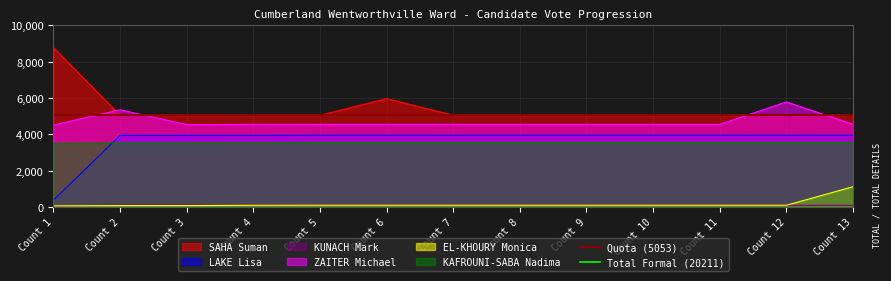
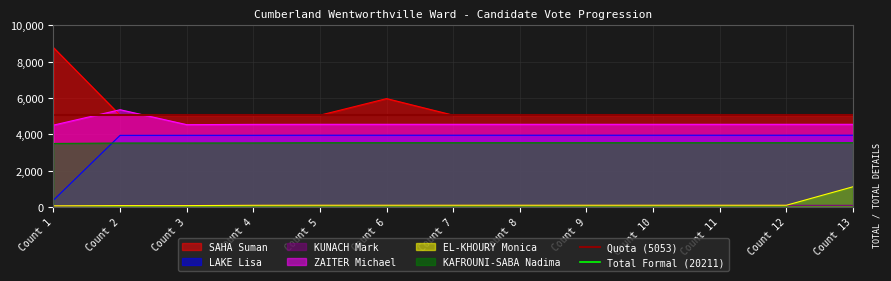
  {
    "SAHA Suman": {
      "Count 1": "8,800",
      "Count 2": "5,100",
      "Count 3": "5,100",
      "Count 4": "5,100",
      "Count 5": "5,100",
      "Count 6": "6,000",
      "Count 7": "5,100",
      "Count 8": "5,100",
      "Count 9": "5,100",
      "Count 10": "5,100",
      "Count 11": "5,100",
      "Count 12": "5,100",
      "Count 13": "5,100"
    },
    "LAKE Lisa": {
      "Count 1": "400",
      "Count 2": "3,900",
      "Count 3": "3,900",
      "Count 4": "3,900",
      "Count 5": "4,000",
      "Count 6": "4,000",
      "Count 7": "4,000",
      "Count 8": "4,000",
      "Count 9": "4,000",
      "Count 10": "4,000",
      "Count 11": "4,000",
      "Count 12": "4,000",
      "Count 13": "4,000"
    },
    "KUNACH Mark": {
      "Count 13": "100"
    },
    "ZAITER Michael": {
      "Count 1": "4,500",
      "Count 2": "5,400",
      "Count 3": "4,500",
      "Count 4": "4,500",
      "Count 5": "4,600",
      "Count 6": "4,600",
      "Count 7": "4,600",
      "Count 8": "4,600",
      "Count 9": "4,600",
      "Count 10": "4,600",
      "Count 11": "4,600",
-     "Count 12": "5,800",
+     "Count 12": "4,600",
      "Count 13": "4,600"
    },
    "EL-KHOURY Monica": {
      "Count 13": "1,100"
    },
    "KAFROUNI-SABA Nadima": {
      "Count 1": "3,500",
      "Count 2": "3,500",
      "Count 3": "3,500",
      "Count 4": "3,500",
      "Count 5": "3,500",
      "Count 6": "3,500",
      "Count 7": "3,500",
      "Count 8": "3,500",
      "Count 9": "3,500",
      "Count 10": "3,500",
      "Count 11": "3,500",
      "Count 12": "3,500",
      "Count 13": "3,500"
    }
  }
